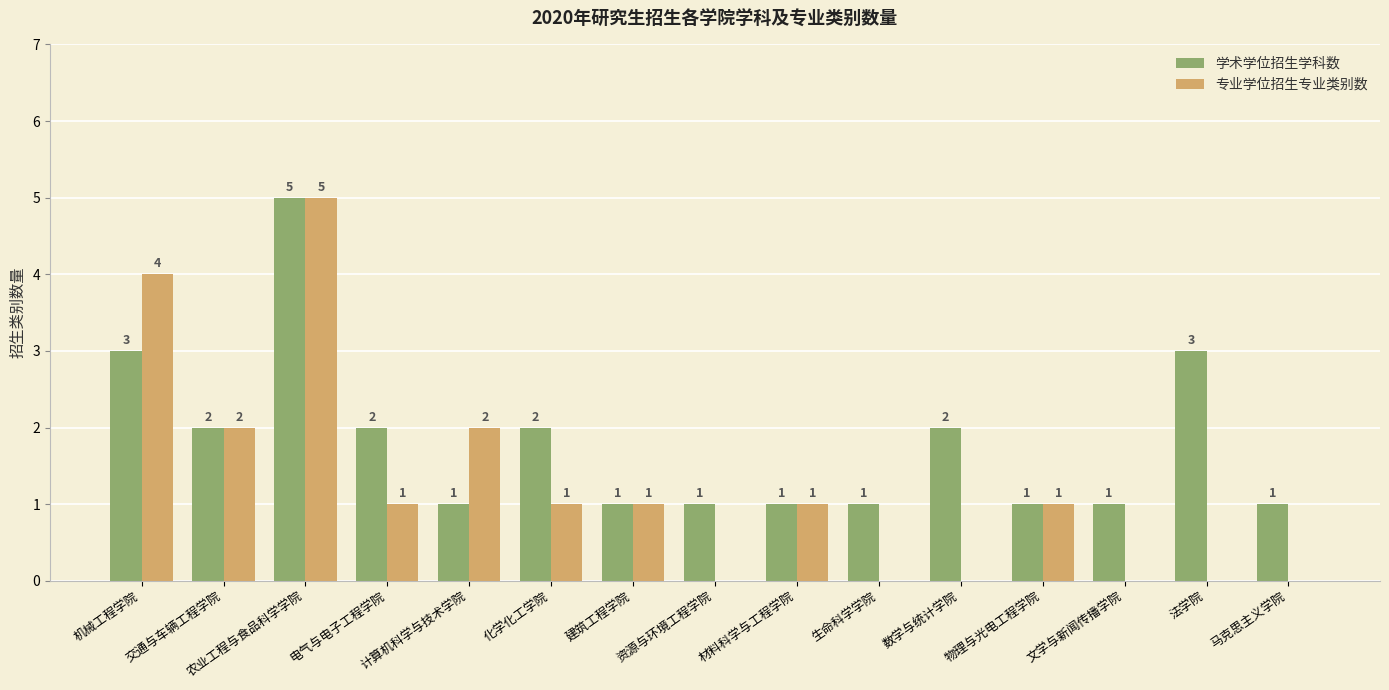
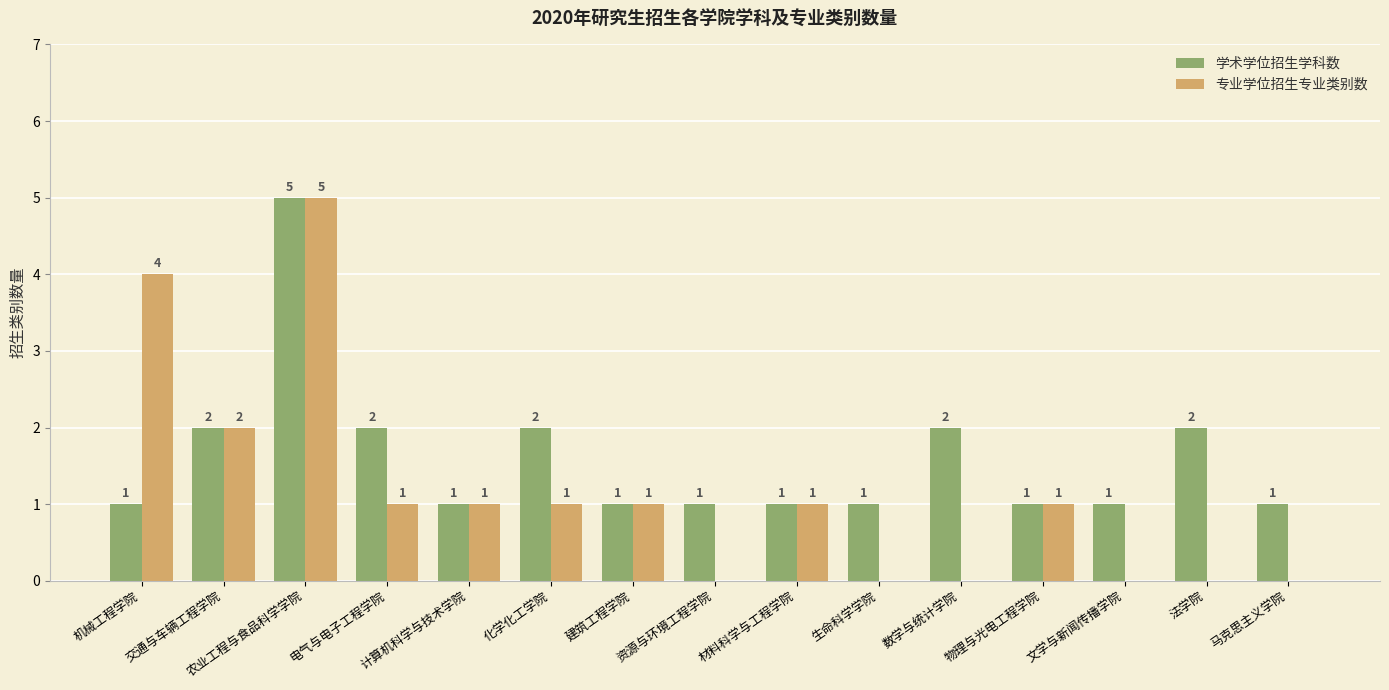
  {
    "学术学位招生学科数": {
-     "机械工程学院": 3,
+     "机械工程学院": 1,
      "交通与车辆工程学院": 2,
      "农业工程与食品科学学院": 5,
      "电气与电子工程学院": 2,
      "计算机科学与技术学院": 1,
      "化学化工学院": 2,
      "建筑工程学院": 1,
      "资源与环境工程学院": 1,
      "材料科学与工程学院": 1,
      "生命科学学院": 1,
      "数学与统计学院": 2,
      "物理与光电工程学院": 1,
      "文学与新闻传播学院": 1,
-     "法学院": 3,
+     "法学院": 2,
      "马克思主义学院": 1
    },
    "专业学位招生专业类别数": {
      "机械工程学院": 4,
      "交通与车辆工程学院": 2,
      "农业工程与食品科学学院": 5,
      "电气与电子工程学院": 1,
-     "计算机科学与技术学院": 2,
+     "计算机科学与技术学院": 1,
      "化学化工学院": 1,
      "建筑工程学院": 1,
      "材料科学与工程学院": 1,
      "物理与光电工程学院": 1
    }
  }
